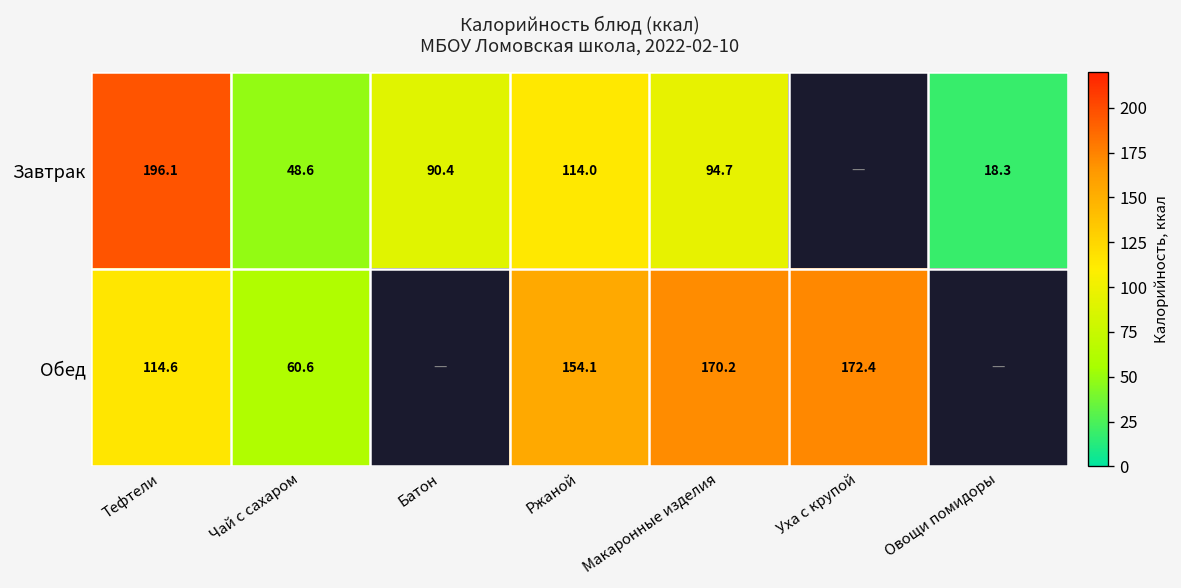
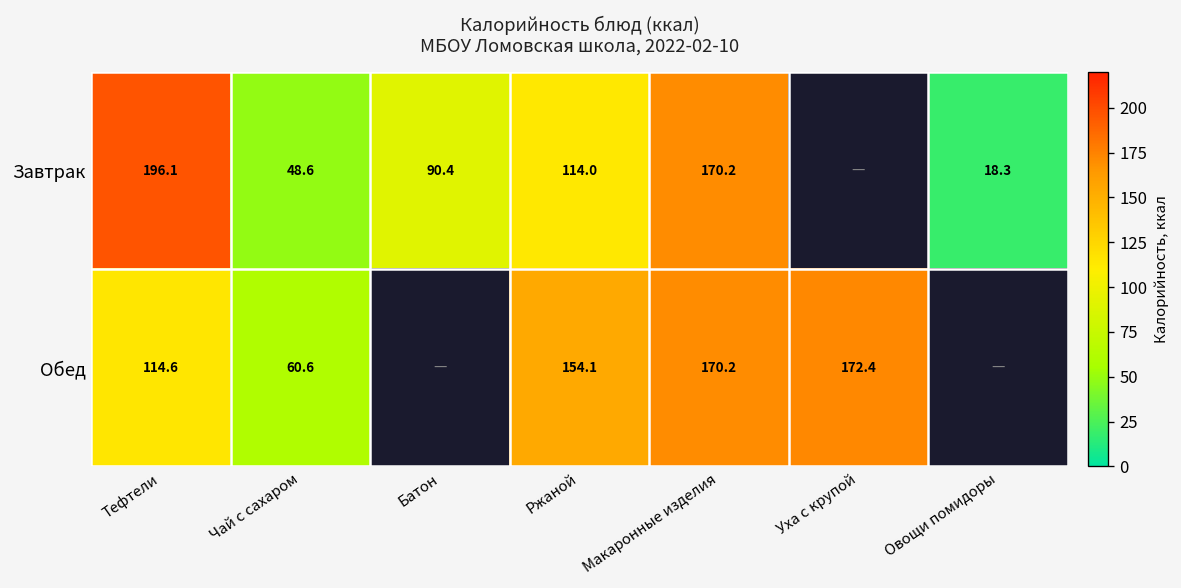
  {
    "Завтрак": {
      "Тефтели": 196.1,
      "Чай с сахаром": 48.6,
      "Батон": 90.4,
      "Ржаной": 114.0,
-     "Макаронные изделия": 94.7,
+     "Макаронные изделия": 170.2,
      "Овощи помидоры": 18.3
    },
    "Обед": {
      "Тефтели": 114.6,
      "Чай с сахаром": 60.6,
      "Ржаной": 154.1,
      "Макаронные изделия": 170.2,
      "Уха с крупой": 172.4
    }
  }
